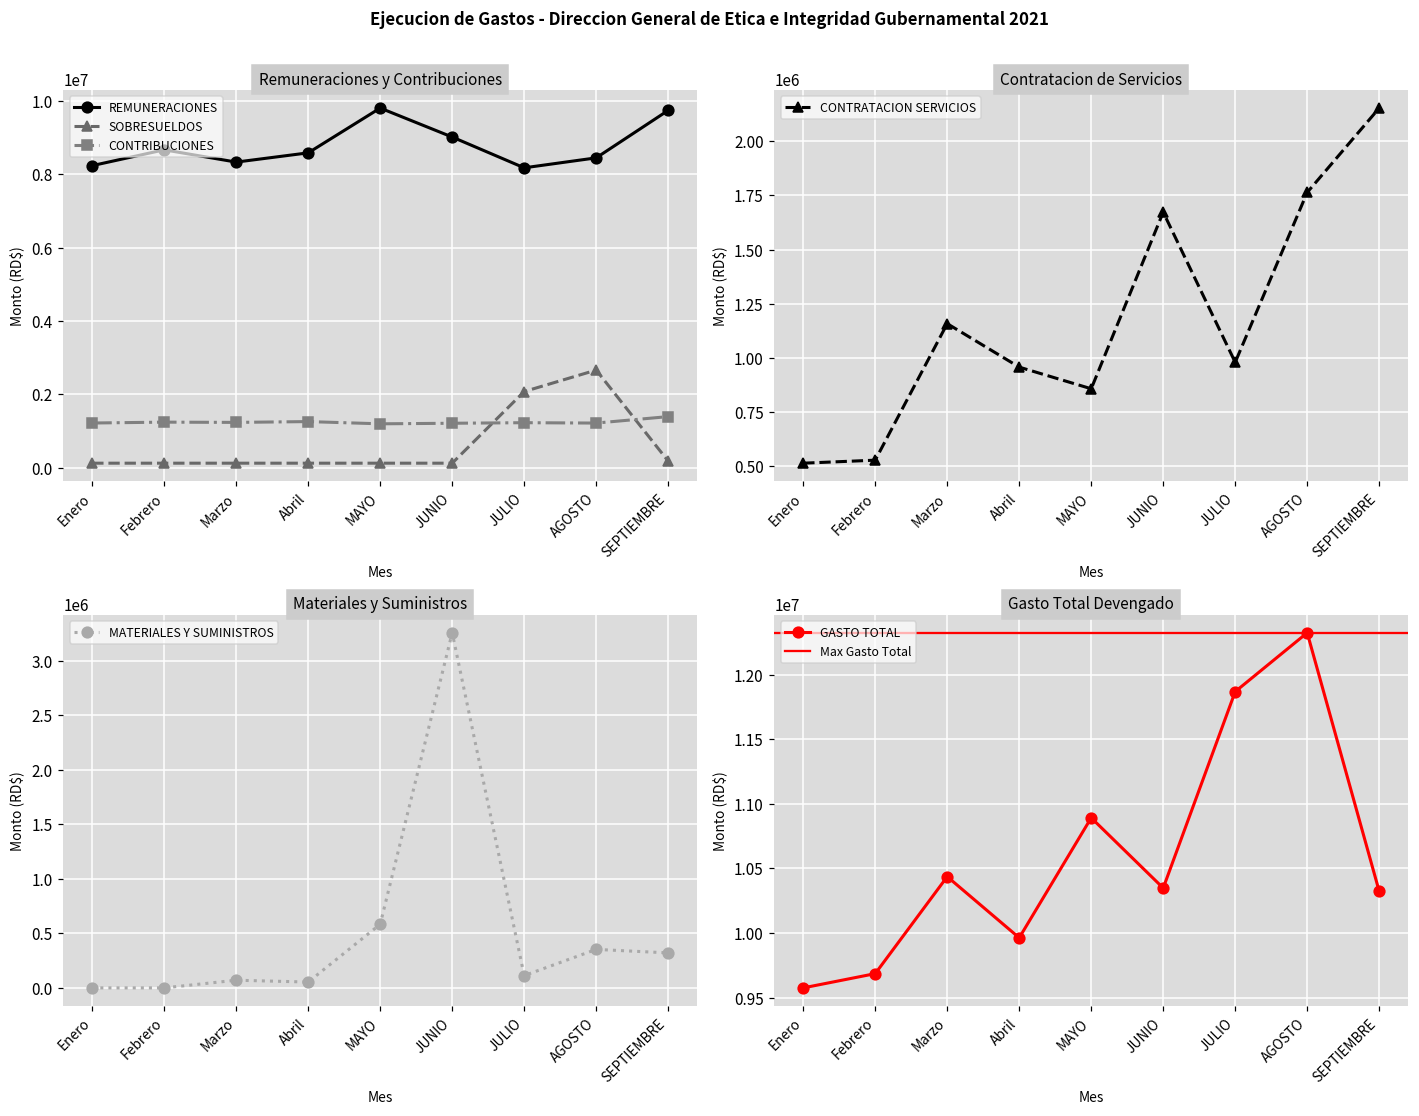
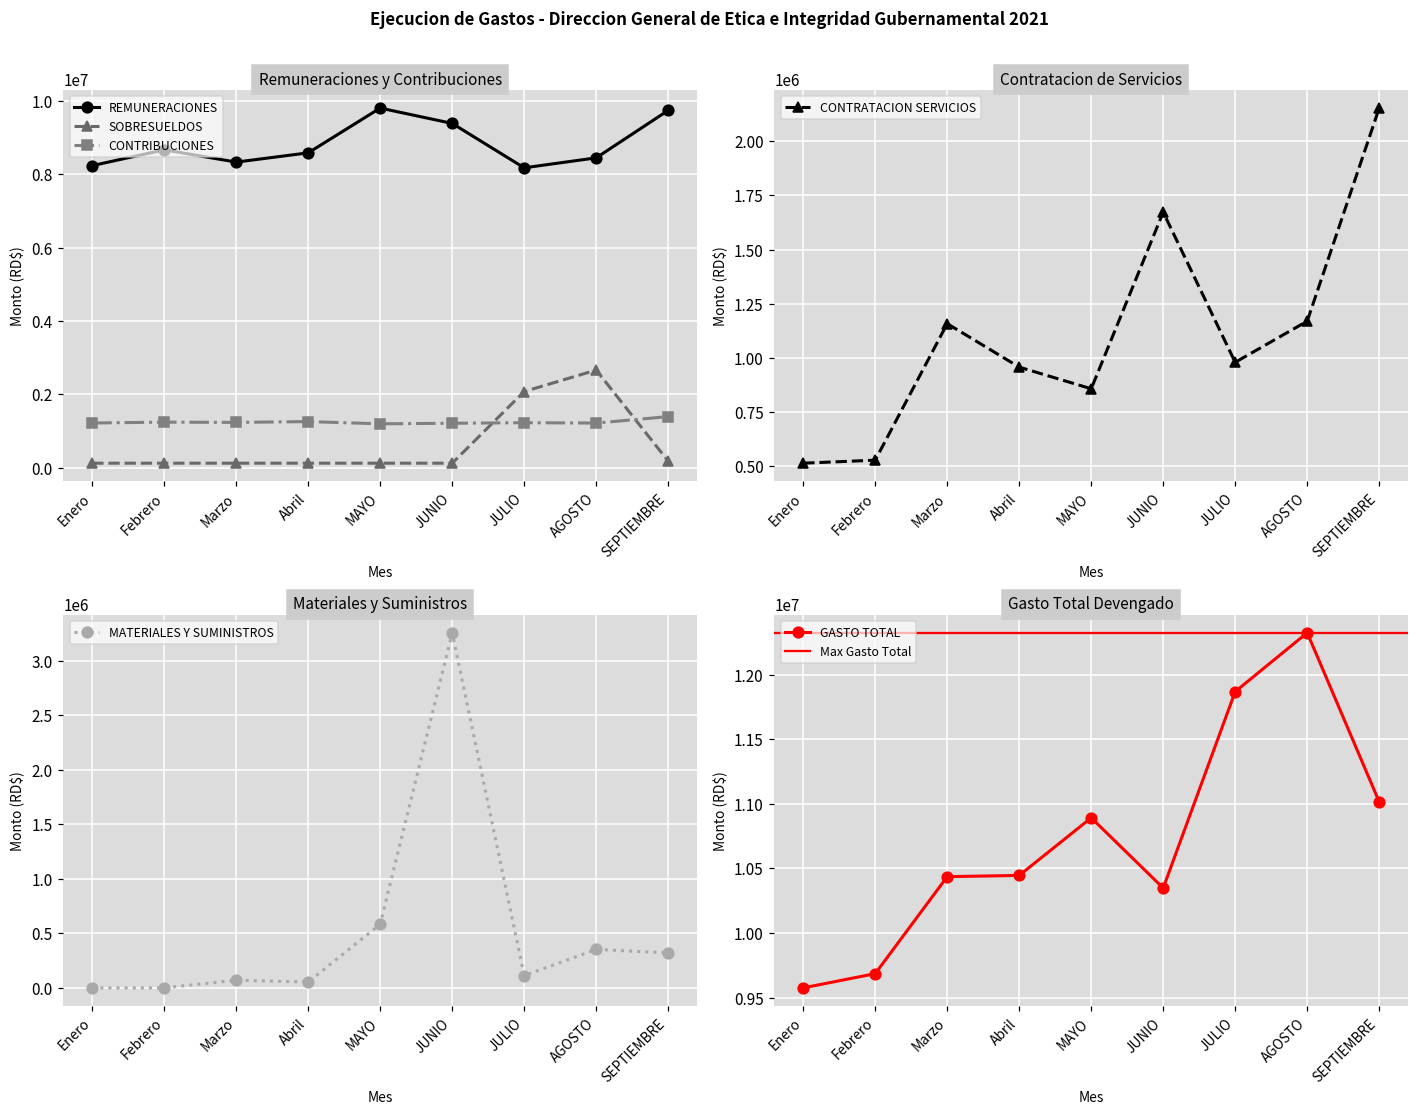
  {
    "Remuneraciones y Contribuciones": {
      "REMUNERACIONES": {
        "Enero": 8200000,
        "Marzo": 8300000,
        "Abril": 8600000,
        "MAYO": 9800000,
-       "JUNIO": 9000000,
+       "JUNIO": 9400000,
        "JULIO": 8200000,
        "AGOSTO": 8500000,
        "SEPTIEMBRE": 9700000
      }
    },
    "Contratacion de Servicios": {
      "Enero": 510000,
      "Febrero": 530000,
      "Marzo": 1160000,
      "Abril": 960000,
      "MAYO": 860000,
      "JUNIO": 1670000,
      "JULIO": 980000,
-     "AGOSTO": 1760000,
+     "AGOSTO": 1170000,
      "SEPTIEMBRE": 2150000
    },
    "Materiales y Suministros": {
      "Enero": 0,
      "Febrero": 0,
      "Marzo": 100000,
      "Abril": 100000,
      "MAYO": 600000,
      "JUNIO": 3300000,
      "JULIO": 100000,
      "AGOSTO": 400000,
      "SEPTIEMBRE": 300000
    },
    "Gasto Total Devengado": {
      "Enero": 9570000,
      "Febrero": 9690000,
      "Marzo": 10440000,
-     "Abril": 9960000,
+     "Abril": 10450000,
      "MAYO": 10890000,
      "JUNIO": 10350000,
      "JULIO": 11870000,
      "AGOSTO": 12330000,
-     "SEPTIEMBRE": 10320000
+     "SEPTIEMBRE": 11020000
    }
  }
